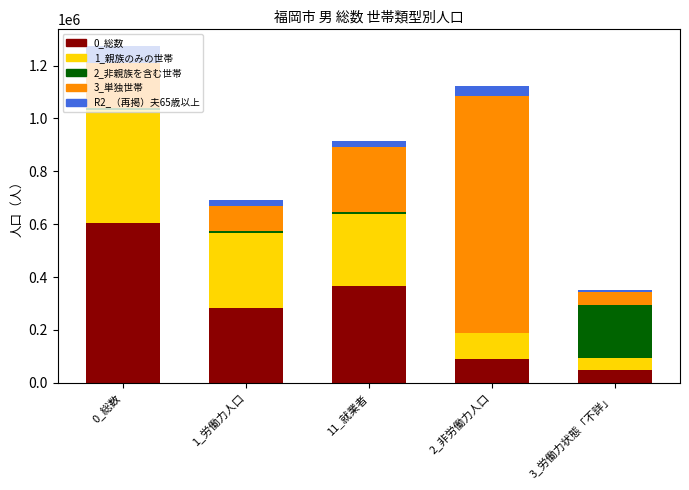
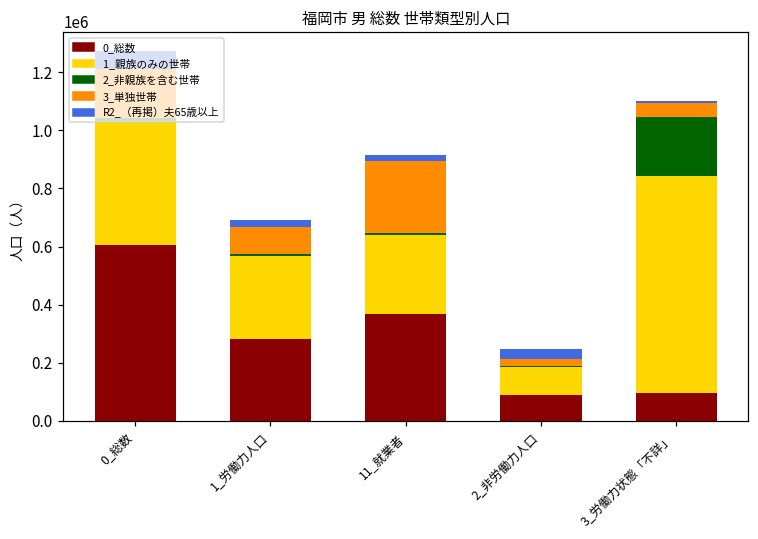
  {
    "0_総数": {
      "0_総数": 600000,
      "1_労働力人口": 280000,
      "11_就業者": 370000,
      "2_非労働力人口": 90000,
-     "3_労働力状態「不詳」": 50000
+     "3_労働力状態「不詳」": 100000
    },
    "1_親族のみの世帯": {
      "1_労働力人口": 290000,
      "11_就業者": 270000,
      "2_非労働力人口": 100000,
-     "3_労働力状態「不詳」": 40000
+     "3_労働力状態「不詳」": 750000
    },
    "2_非親族を含む世帯": {
      "3_労働力状態「不詳」": 200000
    },
    "3_単独世帯": {
      "1_労働力人口": 90000,
      "11_就業者": 250000,
-     "2_非労働力人口": 900000,
+     "2_非労働力人口": 20000,
      "3_労働力状態「不詳」": 50000
    },
    "R2_（再掲）夫65歳以上": {
      "1_労働力人口": 20000,
      "11_就業者": 20000,
      "2_非労働力人口": 40000
    }
  }
